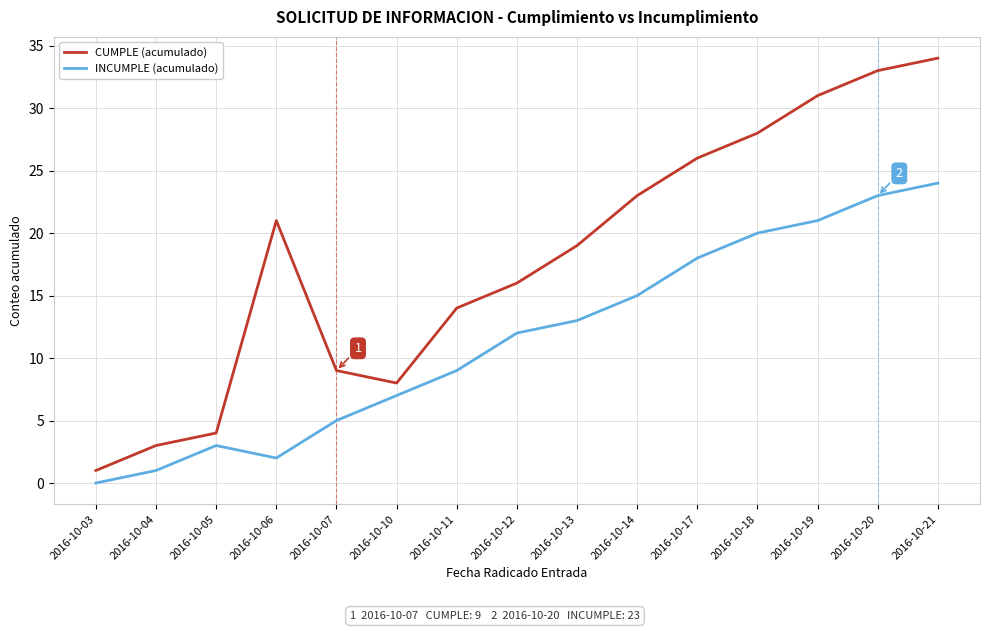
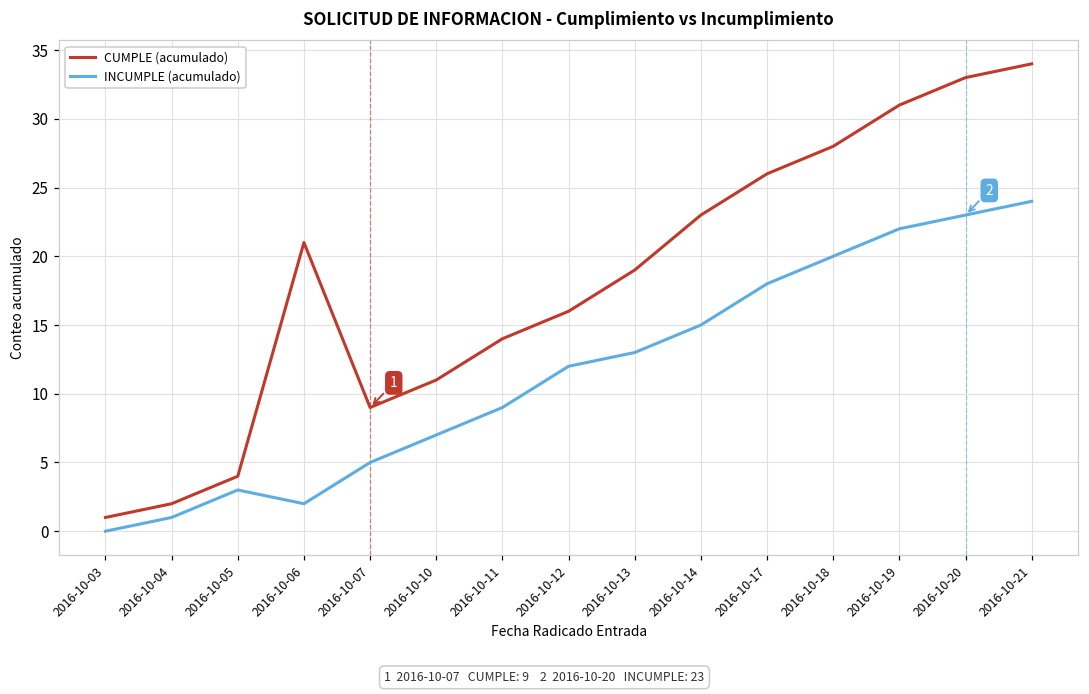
  {
    "CUMPLE (acumulado)": {
      "2016-10-03": 1,
-     "2016-10-04": 3,
+     "2016-10-04": 2,
      "2016-10-05": 4,
      "2016-10-06": 21,
      "2016-10-07": 9,
-     "2016-10-10": 8,
+     "2016-10-10": 11,
      "2016-10-11": 14,
      "2016-10-12": 16,
      "2016-10-13": 19,
      "2016-10-14": 23,
      "2016-10-17": 26,
      "2016-10-18": 28,
      "2016-10-19": 31,
      "2016-10-20": 33,
      "2016-10-21": 34
    },
    "INCUMPLE (acumulado)": {
      "2016-10-03": 0,
      "2016-10-04": 1,
      "2016-10-05": 3,
      "2016-10-06": 2,
      "2016-10-07": 5,
      "2016-10-10": 7,
      "2016-10-11": 9,
      "2016-10-12": 12,
      "2016-10-13": 13,
      "2016-10-14": 15,
      "2016-10-17": 18,
      "2016-10-18": 20,
-     "2016-10-19": 21,
+     "2016-10-19": 22,
      "2016-10-21": 24
    }
  }
